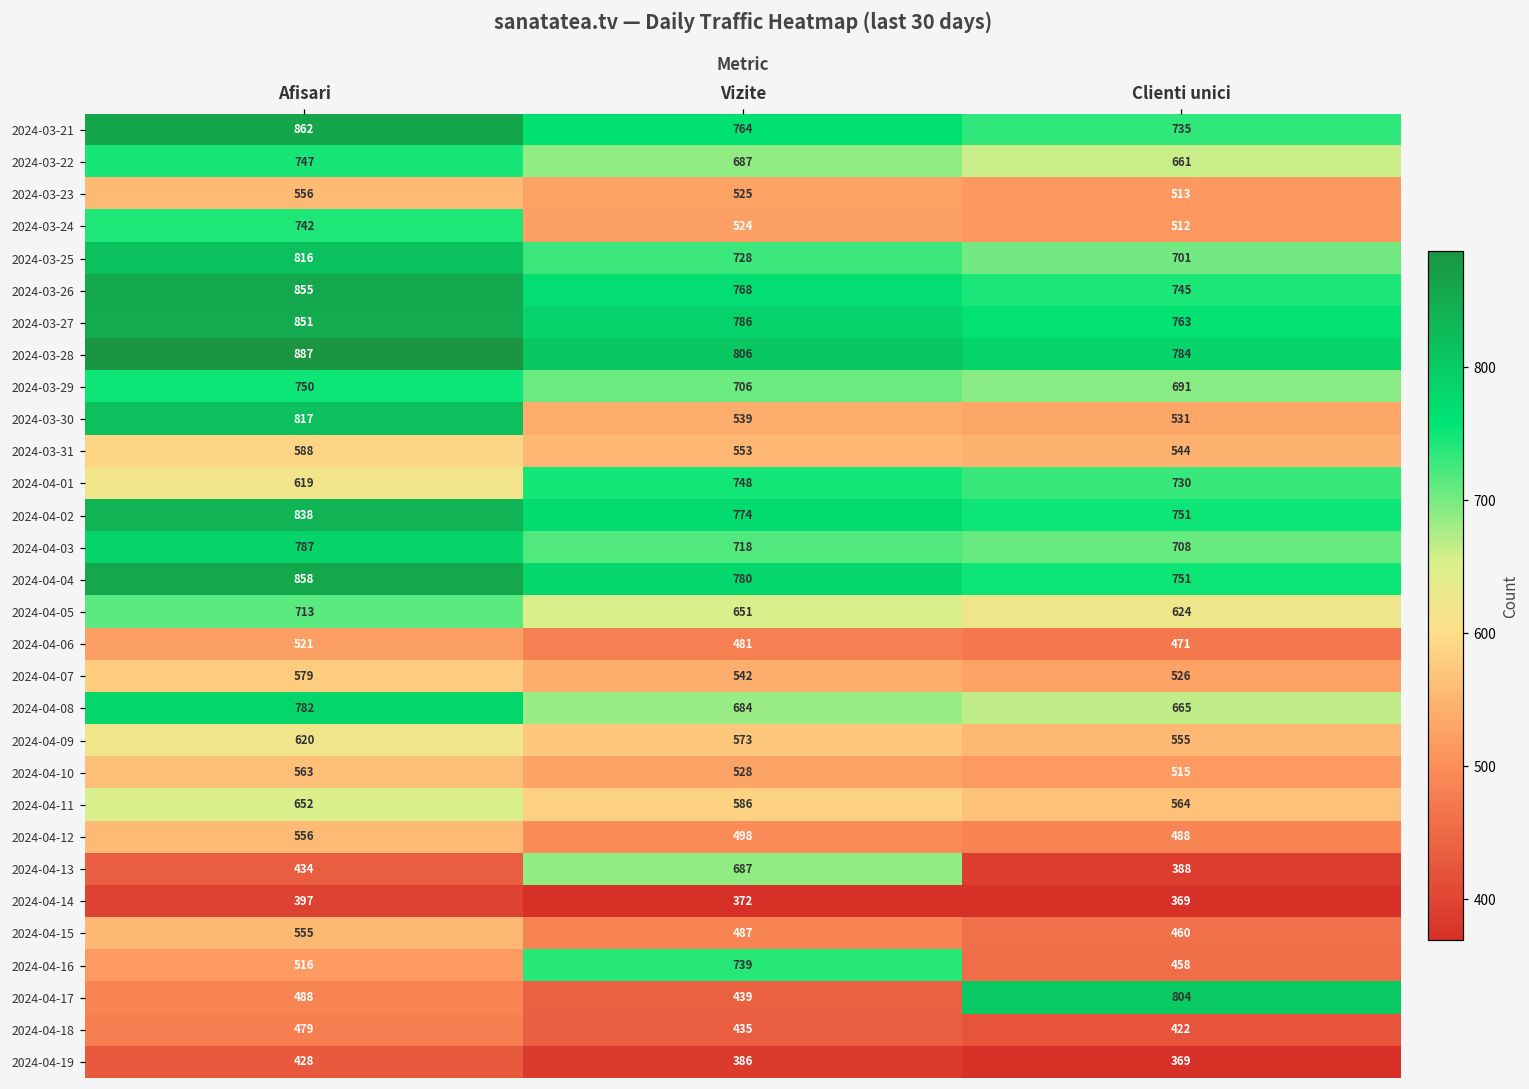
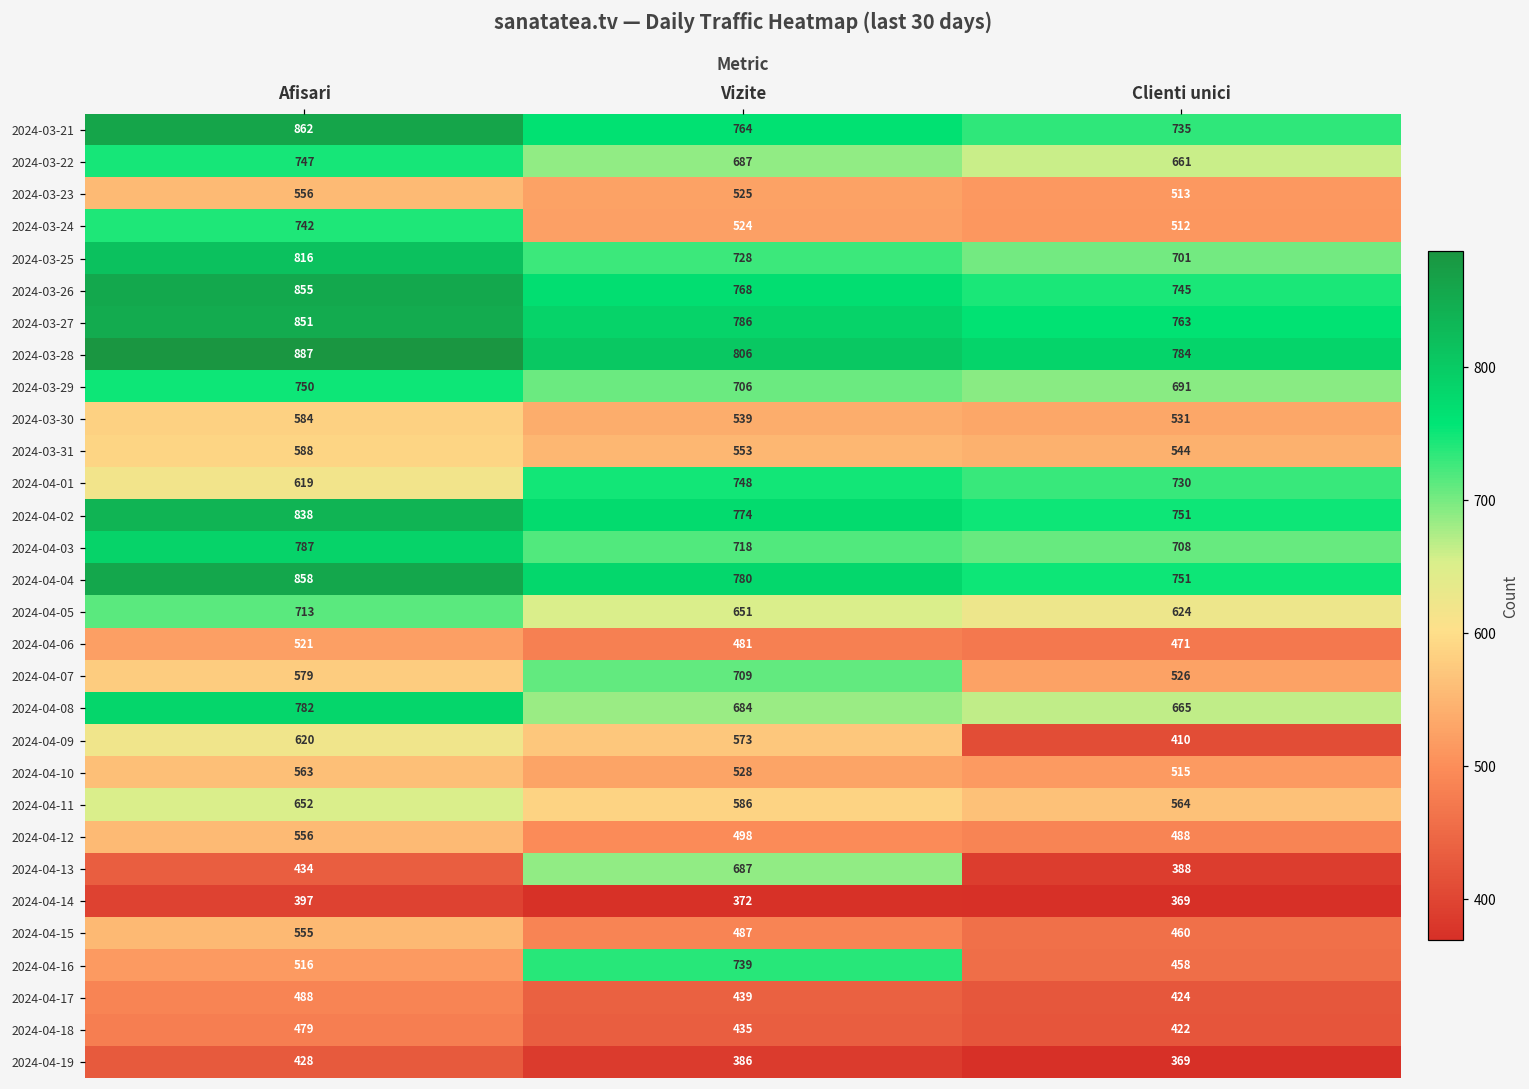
  {
    "2024-03-21": {
      "Afisari": 862,
      "Vizite": 764,
      "Clienti unici": 735
    },
    "2024-03-22": {
      "Afisari": 747,
      "Vizite": 687,
      "Clienti unici": 661
    },
    "2024-03-23": {
      "Afisari": 556,
      "Vizite": 525,
      "Clienti unici": 513
    },
    "2024-03-24": {
      "Afisari": 742,
      "Vizite": 524,
      "Clienti unici": 512
    },
    "2024-03-25": {
      "Afisari": 816,
      "Vizite": 728,
      "Clienti unici": 701
    },
    "2024-03-26": {
      "Afisari": 855,
      "Vizite": 768,
      "Clienti unici": 745
    },
    "2024-03-27": {
      "Afisari": 851,
      "Vizite": 786,
      "Clienti unici": 763
    },
    "2024-03-28": {
      "Afisari": 887,
      "Vizite": 806,
      "Clienti unici": 784
    },
    "2024-03-29": {
      "Afisari": 750,
      "Vizite": 706,
      "Clienti unici": 691
    },
    "2024-03-30": {
-     "Afisari": 817,
+     "Afisari": 584,
      "Vizite": 539,
      "Clienti unici": 531
    },
    "2024-03-31": {
      "Afisari": 588,
      "Vizite": 553,
      "Clienti unici": 544
    },
    "2024-04-01": {
      "Afisari": 619,
      "Vizite": 748,
      "Clienti unici": 730
    },
    "2024-04-02": {
      "Afisari": 838,
      "Vizite": 774,
      "Clienti unici": 751
    },
    "2024-04-03": {
      "Afisari": 787,
      "Vizite": 718,
      "Clienti unici": 708
    },
    "2024-04-04": {
      "Afisari": 858,
      "Vizite": 780,
      "Clienti unici": 751
    },
    "2024-04-05": {
      "Afisari": 713,
      "Vizite": 651,
      "Clienti unici": 624
    },
    "2024-04-06": {
      "Afisari": 521,
      "Vizite": 481,
      "Clienti unici": 471
    },
    "2024-04-07": {
      "Afisari": 579,
-     "Vizite": 542,
+     "Vizite": 709,
      "Clienti unici": 526
    },
    "2024-04-08": {
      "Afisari": 782,
      "Vizite": 684,
      "Clienti unici": 665
    },
    "2024-04-09": {
      "Afisari": 620,
      "Vizite": 573,
-     "Clienti unici": 555
+     "Clienti unici": 410
    },
    "2024-04-10": {
      "Afisari": 563,
      "Vizite": 528,
      "Clienti unici": 515
    },
    "2024-04-11": {
      "Afisari": 652,
      "Vizite": 586,
      "Clienti unici": 564
    },
    "2024-04-12": {
      "Afisari": 556,
      "Vizite": 498,
      "Clienti unici": 488
    },
    "2024-04-13": {
      "Afisari": 434,
      "Vizite": 687,
      "Clienti unici": 388
    },
    "2024-04-14": {
      "Afisari": 397,
      "Vizite": 372,
      "Clienti unici": 369
    },
    "2024-04-15": {
      "Afisari": 555,
      "Vizite": 487,
      "Clienti unici": 460
    },
    "2024-04-16": {
      "Afisari": 516,
      "Vizite": 739,
      "Clienti unici": 458
    },
    "2024-04-17": {
      "Afisari": 488,
      "Vizite": 439,
-     "Clienti unici": 804
+     "Clienti unici": 424
    },
    "2024-04-18": {
      "Afisari": 479,
      "Vizite": 435,
      "Clienti unici": 422
    },
    "2024-04-19": {
      "Afisari": 428,
      "Vizite": 386,
      "Clienti unici": 369
    }
  }
